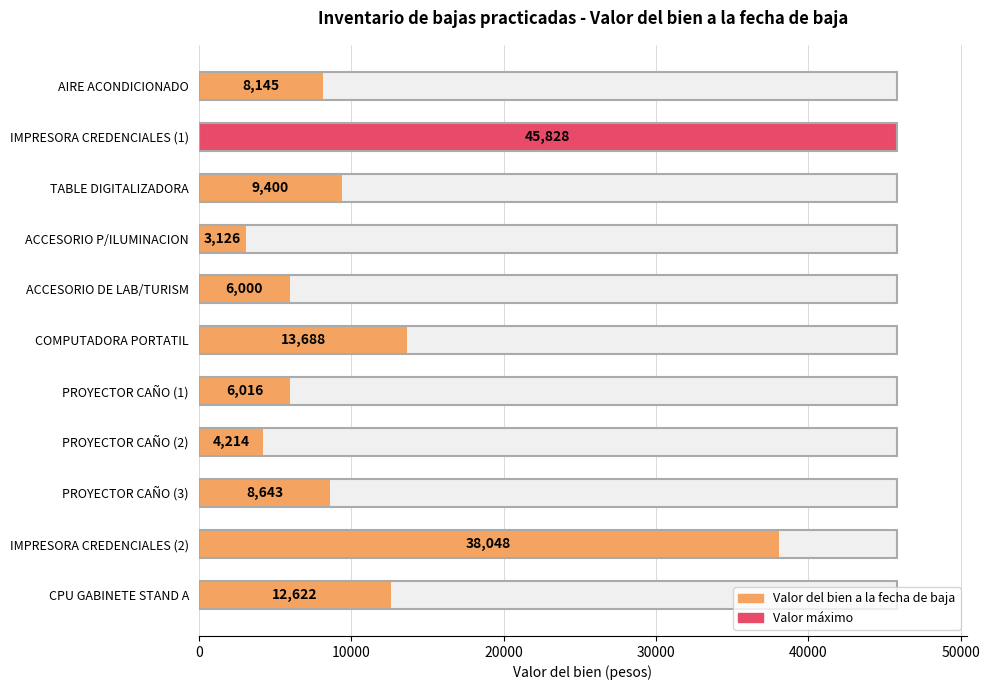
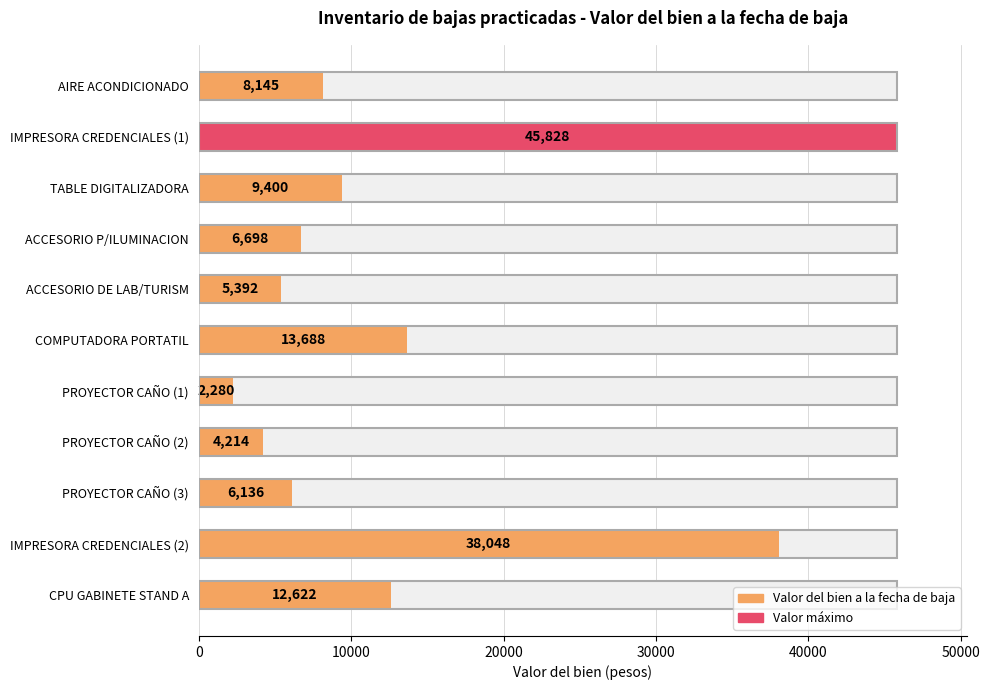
  {
    "Valor del bien a la fecha de baja": {
      "IMPRESORA CREDENCIALES (1)": "45,828",
-     "ACCESORIO P/ILUMINACION": "3,126",
-     "ACCESORIO DE LAB/TURISM": "6,000",
-     "PROYECTOR CAÑO (1)": "6,016",
-     "PROYECTOR CAÑO (3)": "8,643"
+     "ACCESORIO P/ILUMINACION": "6,698",
+     "ACCESORIO DE LAB/TURISM": "5,392",
+     "PROYECTOR CAÑO (1)": "2,280",
+     "PROYECTOR CAÑO (3)": "6,136"
    }
  }
